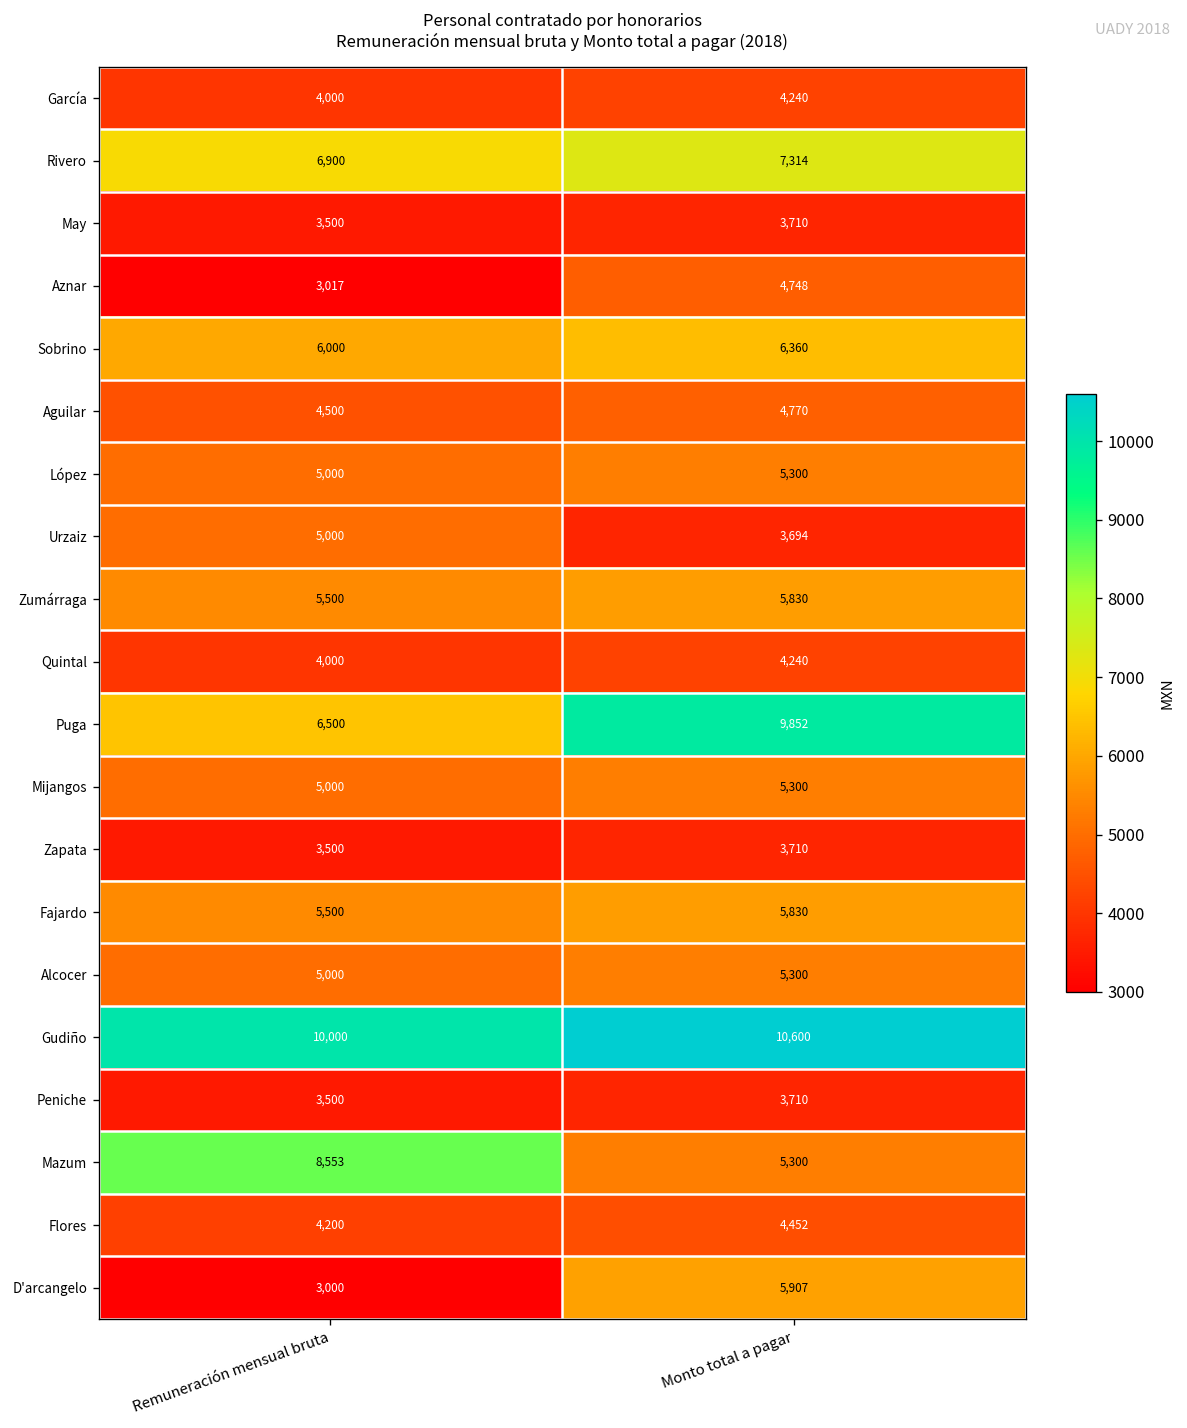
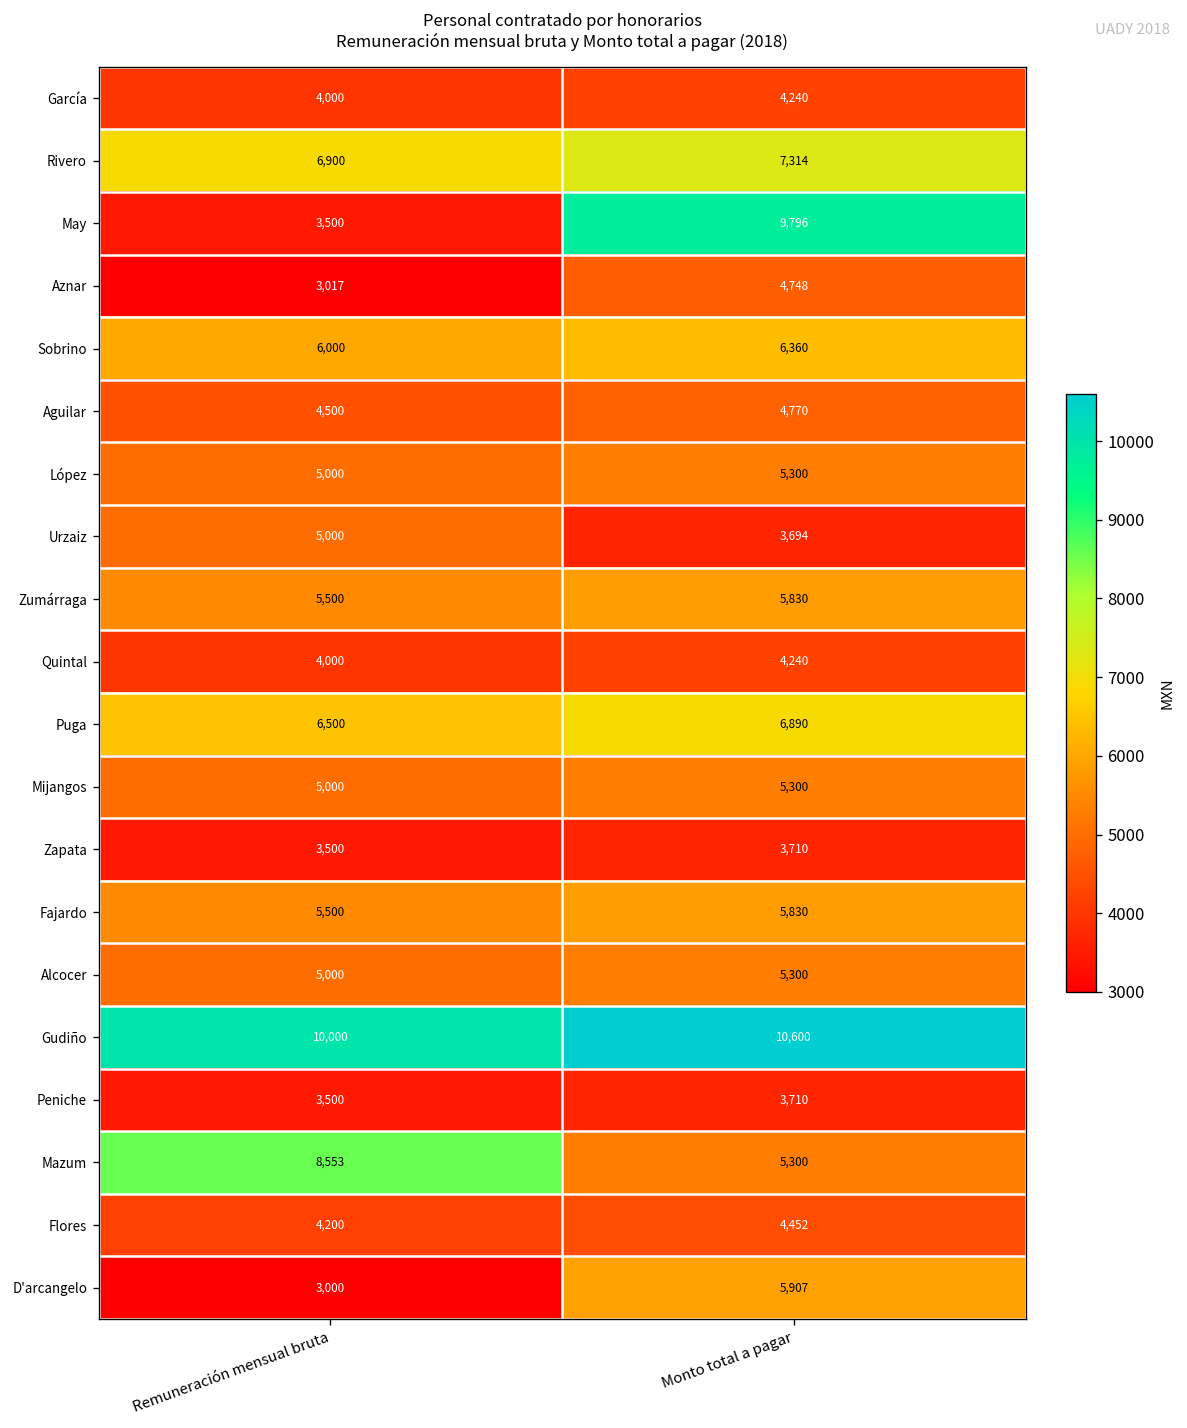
  {
    "García": {
      "Remuneración mensual bruta": "4,000",
      "Monto total a pagar": "4,240"
    },
    "Rivero": {
      "Remuneración mensual bruta": "6,900",
      "Monto total a pagar": "7,314"
    },
    "May": {
      "Remuneración mensual bruta": "3,500",
-     "Monto total a pagar": "3,710"
+     "Monto total a pagar": "9,796"
    },
    "Aznar": {
      "Remuneración mensual bruta": "3,017",
      "Monto total a pagar": "4,748"
    },
    "Sobrino": {
      "Remuneración mensual bruta": "6,000",
      "Monto total a pagar": "6,360"
    },
    "Aguilar": {
      "Remuneración mensual bruta": "4,500",
      "Monto total a pagar": "4,770"
    },
    "López": {
      "Remuneración mensual bruta": "5,000",
      "Monto total a pagar": "5,300"
    },
    "Urzaiz": {
      "Remuneración mensual bruta": "5,000",
      "Monto total a pagar": "3,694"
    },
    "Zumárraga": {
      "Remuneración mensual bruta": "5,500",
      "Monto total a pagar": "5,830"
    },
    "Quintal": {
      "Remuneración mensual bruta": "4,000",
      "Monto total a pagar": "4,240"
    },
    "Puga": {
      "Remuneración mensual bruta": "6,500",
-     "Monto total a pagar": "9,852"
+     "Monto total a pagar": "6,890"
    },
    "Mijangos": {
      "Remuneración mensual bruta": "5,000",
      "Monto total a pagar": "5,300"
    },
    "Zapata": {
      "Remuneración mensual bruta": "3,500",
      "Monto total a pagar": "3,710"
    },
    "Fajardo": {
      "Remuneración mensual bruta": "5,500",
      "Monto total a pagar": "5,830"
    },
    "Alcocer": {
      "Remuneración mensual bruta": "5,000",
      "Monto total a pagar": "5,300"
    },
    "Gudiño": {
      "Remuneración mensual bruta": "10,000",
      "Monto total a pagar": "10,600"
    },
    "Peniche": {
      "Remuneración mensual bruta": "3,500",
      "Monto total a pagar": "3,710"
    },
    "Mazum": {
      "Remuneración mensual bruta": "8,553",
      "Monto total a pagar": "5,300"
    },
    "Flores": {
      "Remuneración mensual bruta": "4,200",
      "Monto total a pagar": "4,452"
    },
    "D'arcangelo": {
      "Remuneración mensual bruta": "3,000",
      "Monto total a pagar": "5,907"
    }
  }
